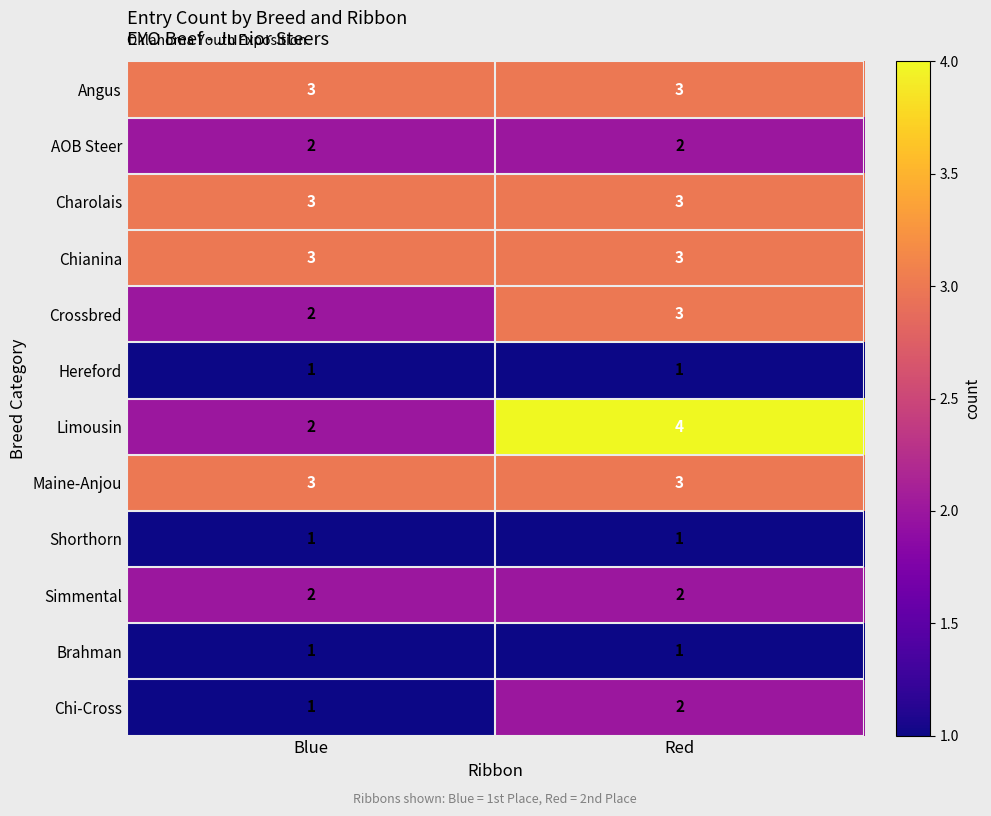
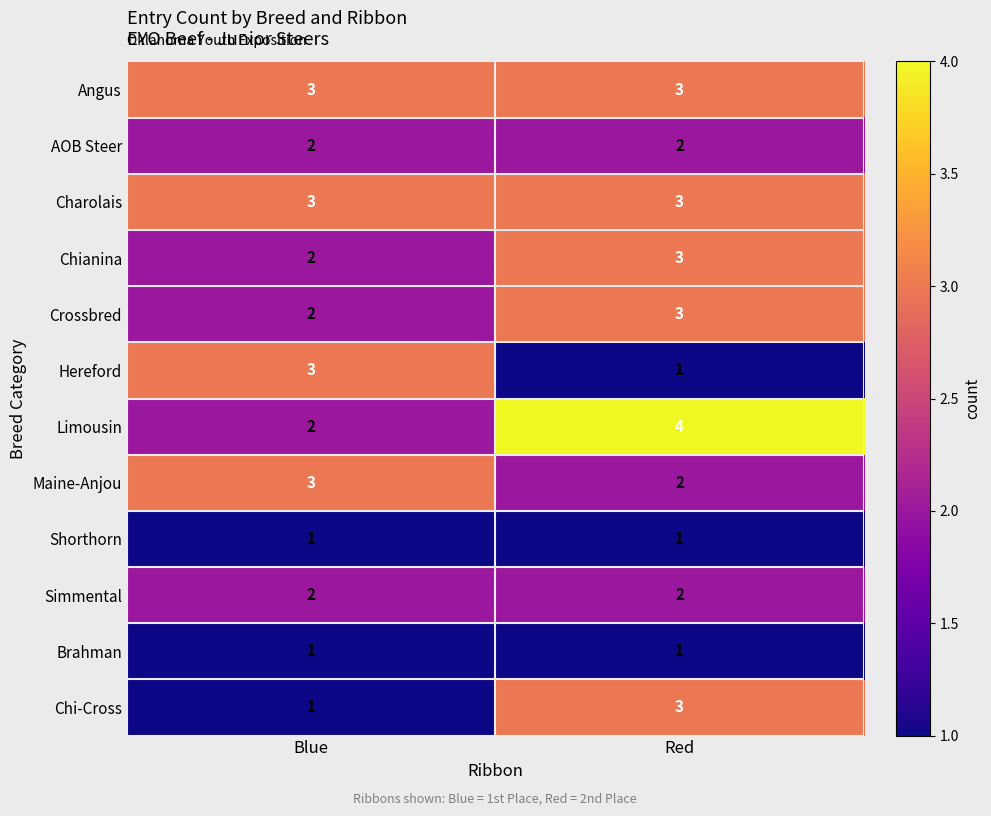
  {
    "Angus": {
      "Blue": 3,
      "Red": 3
    },
    "AOB Steer": {
      "Blue": 2,
      "Red": 2
    },
    "Charolais": {
      "Blue": 3,
      "Red": 3
    },
    "Chianina": {
-     "Blue": 3,
+     "Blue": 2,
      "Red": 3
    },
    "Crossbred": {
      "Blue": 2,
      "Red": 3
    },
    "Hereford": {
-     "Blue": 1,
+     "Blue": 3,
      "Red": 1
    },
    "Limousin": {
      "Blue": 2,
      "Red": 4
    },
    "Maine-Anjou": {
      "Blue": 3,
-     "Red": 3
+     "Red": 2
    },
    "Shorthorn": {
      "Blue": 1,
      "Red": 1
    },
    "Simmental": {
      "Blue": 2,
      "Red": 2
    },
    "Brahman": {
      "Blue": 1,
      "Red": 1
    },
    "Chi-Cross": {
      "Blue": 1,
-     "Red": 2
+     "Red": 3
    }
  }
